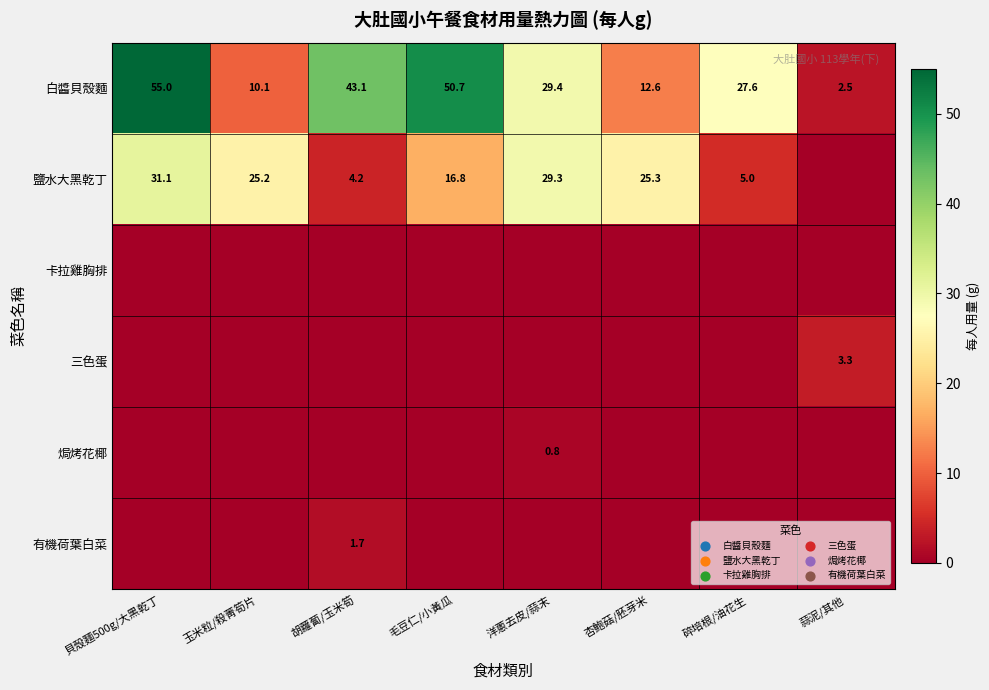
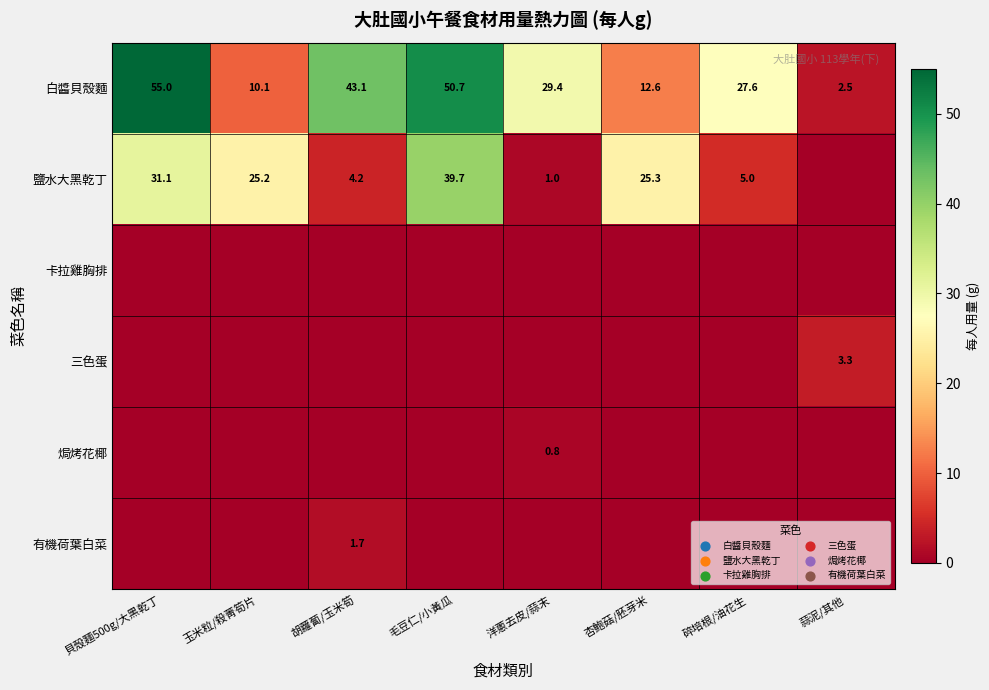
  {
    "白醬貝殼麵": {
      "貝殼麵500g/大黑乾丁": 55.0,
      "玉米粒/殺菁筍片": 10.1,
      "胡蘿蔔/玉米筍": 43.1,
      "毛豆仁/小黃瓜": 50.7,
      "洋蔥去皮/蒜末": 29.4,
      "杏鮑菇/胚芽米": 12.6,
      "碎培根/油花生": 27.6
    },
    "鹽水大黑乾丁": {
      "貝殼麵500g/大黑乾丁": 31.1,
      "玉米粒/殺菁筍片": 25.2,
      "胡蘿蔔/玉米筍": 4.2,
-     "毛豆仁/小黃瓜": 16.8,
-     "洋蔥去皮/蒜末": 29.3,
+     "毛豆仁/小黃瓜": 39.7,
+     "洋蔥去皮/蒜末": 1.0,
      "杏鮑菇/胚芽米": 25.3,
      "碎培根/油花生": 5.0
    },
    "三色蛋": {
      "蒜泥/其他": 3.3
    },
    "焗烤花椰": {
      "洋蔥去皮/蒜末": 0.8
    },
    "有機荷葉白菜": {
      "胡蘿蔔/玉米筍": 1.7
    }
  }
